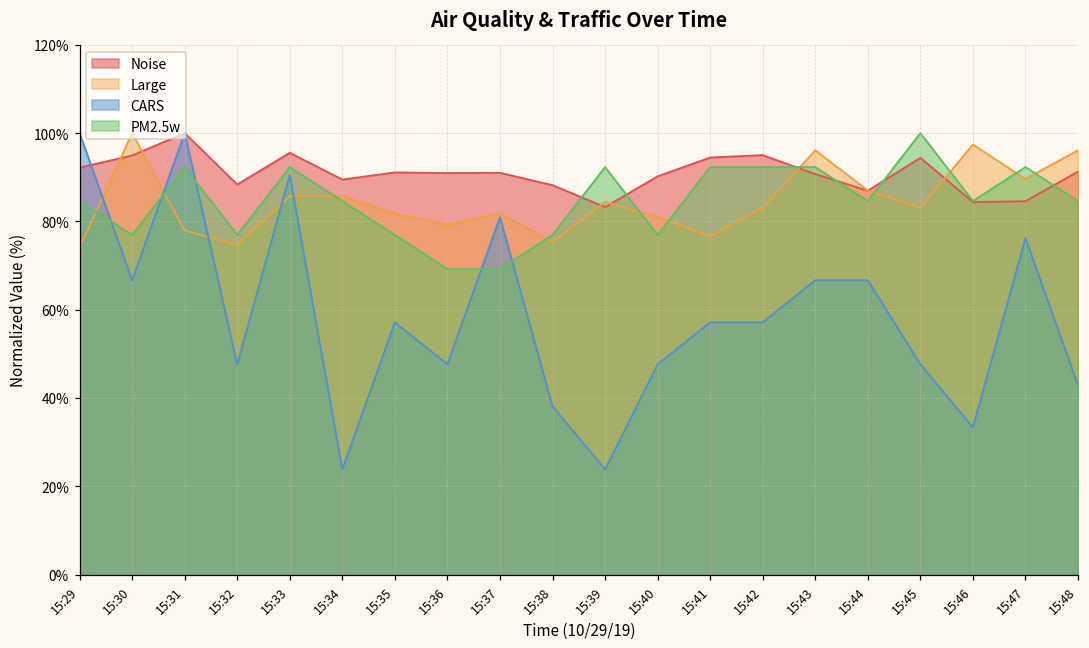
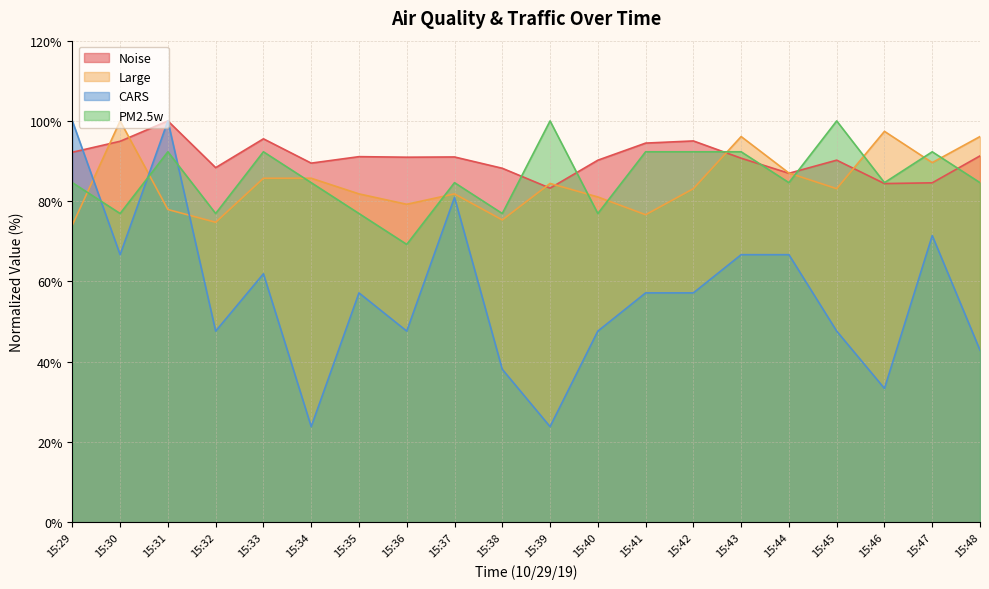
  {
    "Noise": {
      "15:29": "92%",
      "15:30": "95%",
      "15:32": "88%",
      "15:33": "96%",
      "15:34": "89%",
      "15:35": "91%",
      "15:36": "91%",
      "15:37": "91%",
      "15:38": "88%",
      "15:39": "83%",
      "15:40": "90%",
      "15:41": "94%",
      "15:42": "95%",
      "15:43": "91%",
-     "15:45": "94%",
+     "15:45": "90%",
      "15:47": "85%",
      "15:48": "91%"
    },
    "Large": {
      "15:29": "74%",
      "15:31": "78%",
      "15:32": "75%",
      "15:33": "86%",
      "15:34": "86%",
      "15:35": "82%",
      "15:36": "79%",
      "15:37": "82%",
      "15:38": "75%",
      "15:39": "84%",
      "15:40": "81%",
      "15:41": "77%",
      "15:42": "83%",
      "15:43": "96%",
      "15:45": "83%",
      "15:46": "97%",
      "15:47": "90%",
      "15:48": "96%"
    },
    "CARS": {
      "15:29": "100%",
      "15:30": "67%",
      "15:32": "48%",
-     "15:33": "90%",
+     "15:33": "62%",
      "15:34": "24%",
      "15:35": "57%",
      "15:36": "48%",
      "15:37": "81%",
      "15:38": "38%",
      "15:39": "24%",
      "15:40": "48%",
      "15:41": "57%",
      "15:42": "57%",
      "15:43": "67%",
      "15:44": "67%",
      "15:45": "48%",
      "15:46": "33%",
-     "15:47": "76%",
+     "15:47": "71%",
      "15:48": "43%"
    },
    "PM2.5w": {
      "15:29": "85%",
      "15:30": "77%",
      "15:31": "92%",
      "15:32": "77%",
      "15:33": "92%",
      "15:34": "85%",
      "15:35": "77%",
      "15:36": "69%",
-     "15:37": "69%",
+     "15:37": "85%",
      "15:38": "77%",
-     "15:39": "92%",
+     "15:39": "100%",
      "15:40": "77%",
      "15:41": "92%",
      "15:42": "92%",
      "15:43": "92%",
      "15:44": "85%",
      "15:45": "100%",
      "15:47": "92%",
      "15:48": "85%"
    }
  }
